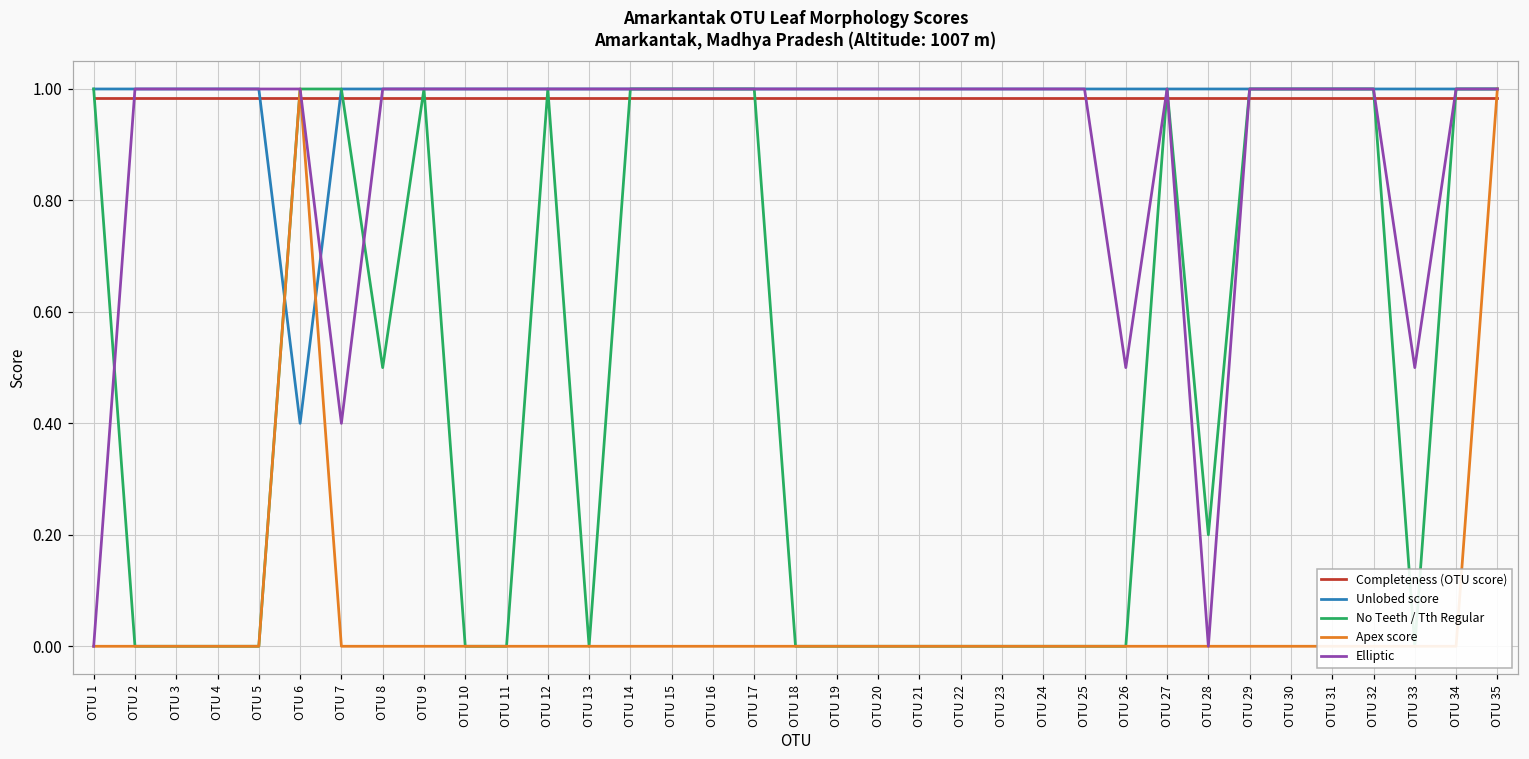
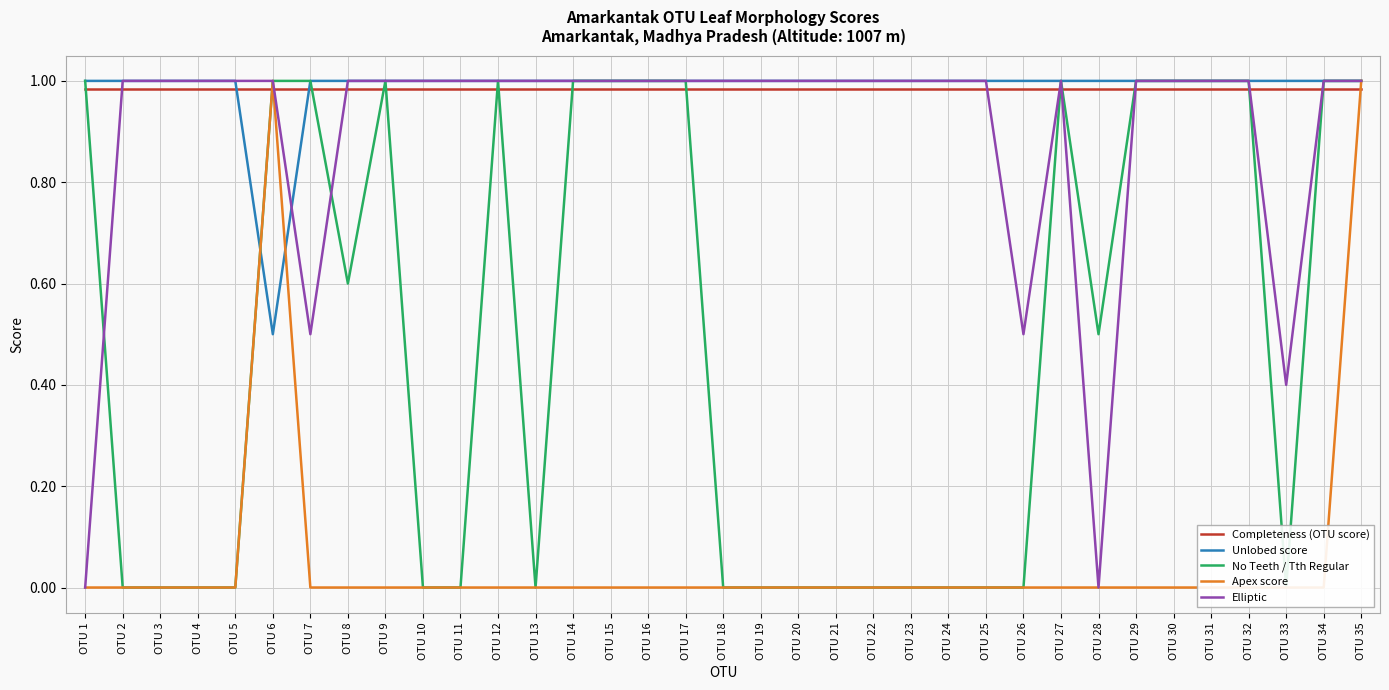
  {
    "Completeness (OTU score)": {
      "OTU 1": 0.98,
      "OTU 2": 0.98,
      "OTU 3": 0.98,
      "OTU 4": 0.98,
      "OTU 5": 0.98,
      "OTU 6": 0.98,
      "OTU 7": 0.98,
      "OTU 8": 0.98,
      "OTU 9": 0.98,
      "OTU 10": 0.98,
      "OTU 11": 0.98,
      "OTU 12": 0.98,
      "OTU 13": 0.98,
      "OTU 14": 0.98,
      "OTU 15": 0.98,
      "OTU 16": 0.98,
      "OTU 17": 0.98,
      "OTU 18": 0.98,
      "OTU 19": 0.98,
      "OTU 20": 0.98,
      "OTU 21": 0.98,
      "OTU 22": 0.98,
      "OTU 23": 0.98,
      "OTU 24": 0.98,
      "OTU 25": 0.98,
      "OTU 26": 0.98,
      "OTU 27": 0.98,
      "OTU 28": 0.98,
      "OTU 29": 0.98,
      "OTU 30": 0.98,
      "OTU 31": 0.98,
      "OTU 32": 0.98,
      "OTU 33": 0.98,
      "OTU 34": 0.98,
      "OTU 35": 0.98
    },
    "Unlobed score": {
-     "OTU 6": 0.4,
+     "OTU 6": 0.5,
      "OTU 26": 1.0,
      "OTU 28": 1.0,
      "OTU 33": 1.0
    },
    "No Teeth / Tth Regular": {
-     "OTU 8": 0.5,
-     "OTU 28": 0.2
+     "OTU 8": 0.6,
+     "OTU 28": 0.5
    },
    "Apex score": {
      "OTU 7": 0.0,
      "OTU 8": 0.0,
      "OTU 9": 0.0,
      "OTU 12": 0.0,
      "OTU 14": 0.0,
      "OTU 15": 0.0,
      "OTU 16": 0.0,
      "OTU 17": 0.0,
      "OTU 27": 0.0,
      "OTU 29": 0.0,
      "OTU 30": 0.0
    },
    "Elliptic": {
-     "OTU 7": 0.4,
+     "OTU 7": 0.5,
      "OTU 26": 0.5,
-     "OTU 33": 0.5
+     "OTU 33": 0.4
    }
  }
